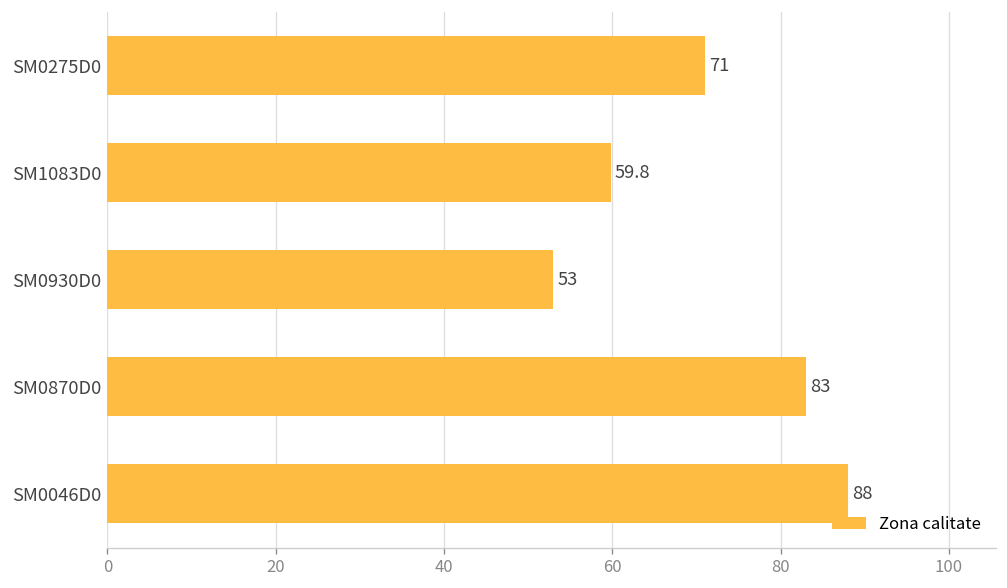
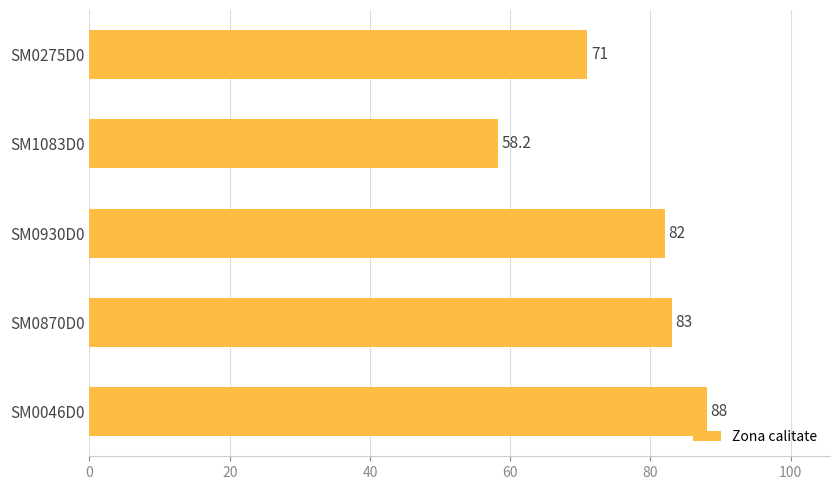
  {
    "SM0275D0": 71,
-   "SM1083D0": 59.8,
-   "SM0930D0": 53,
+   "SM1083D0": 58.2,
+   "SM0930D0": 82,
    "SM0870D0": 83,
    "SM0046D0": 88
  }
